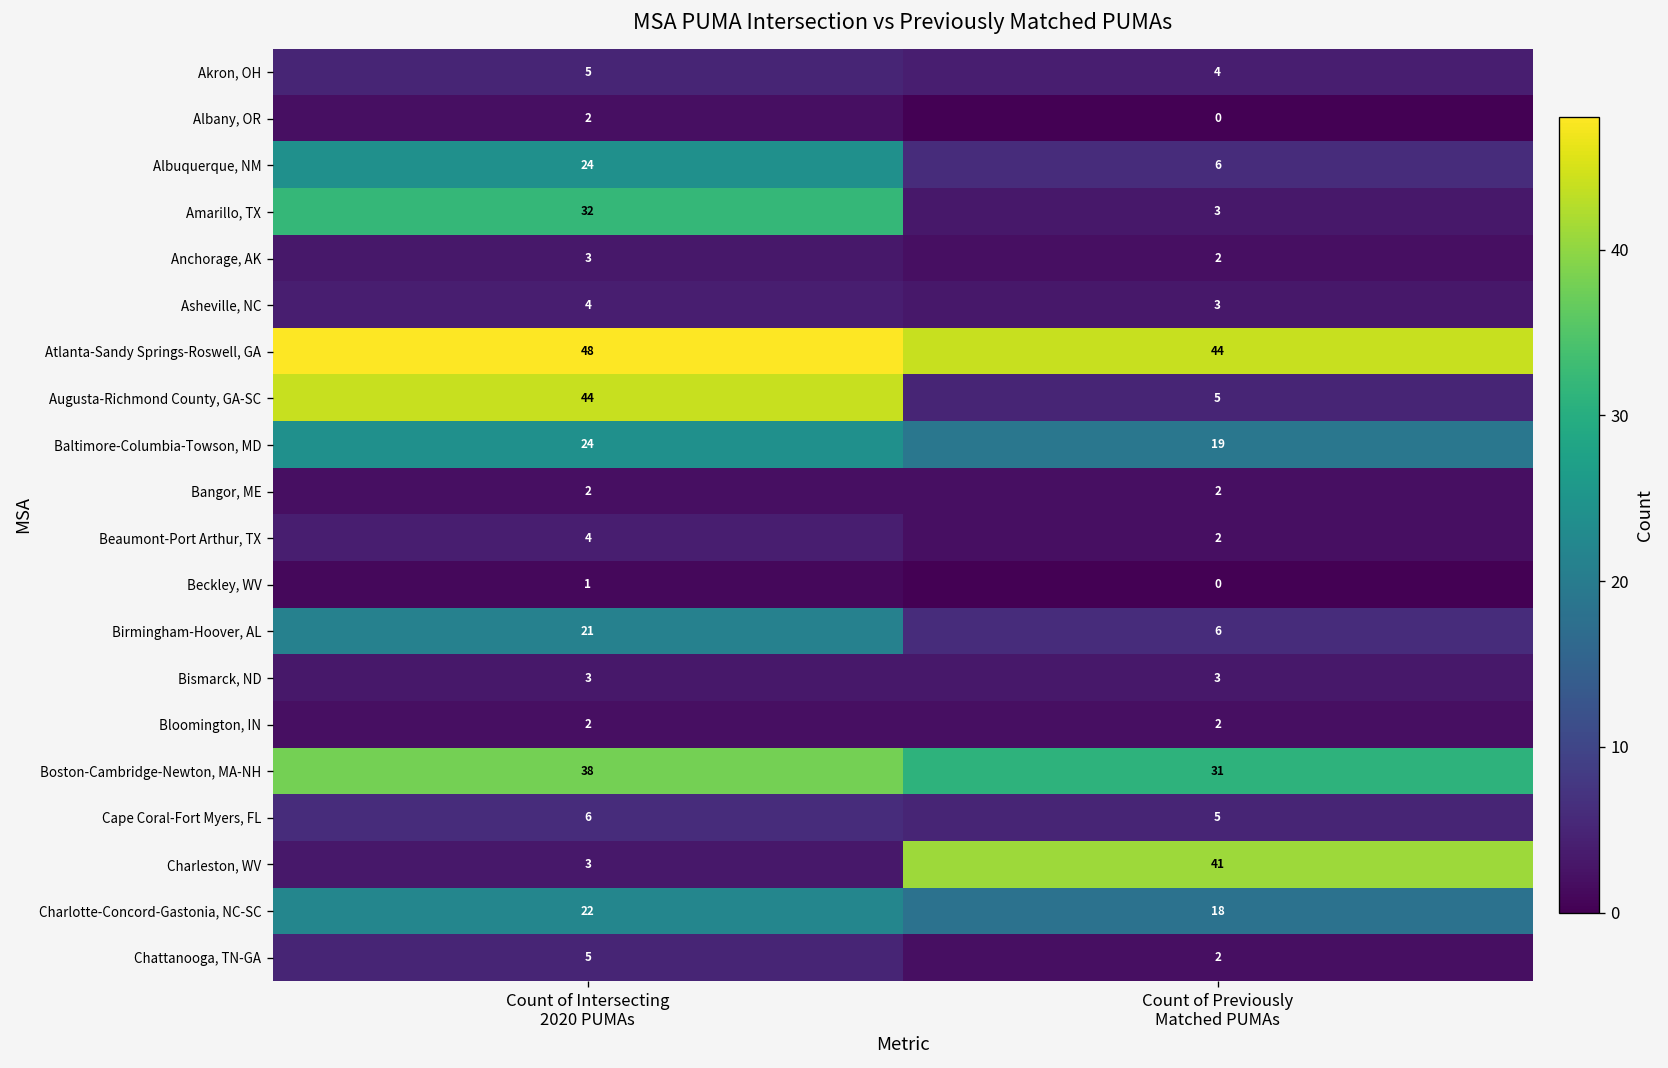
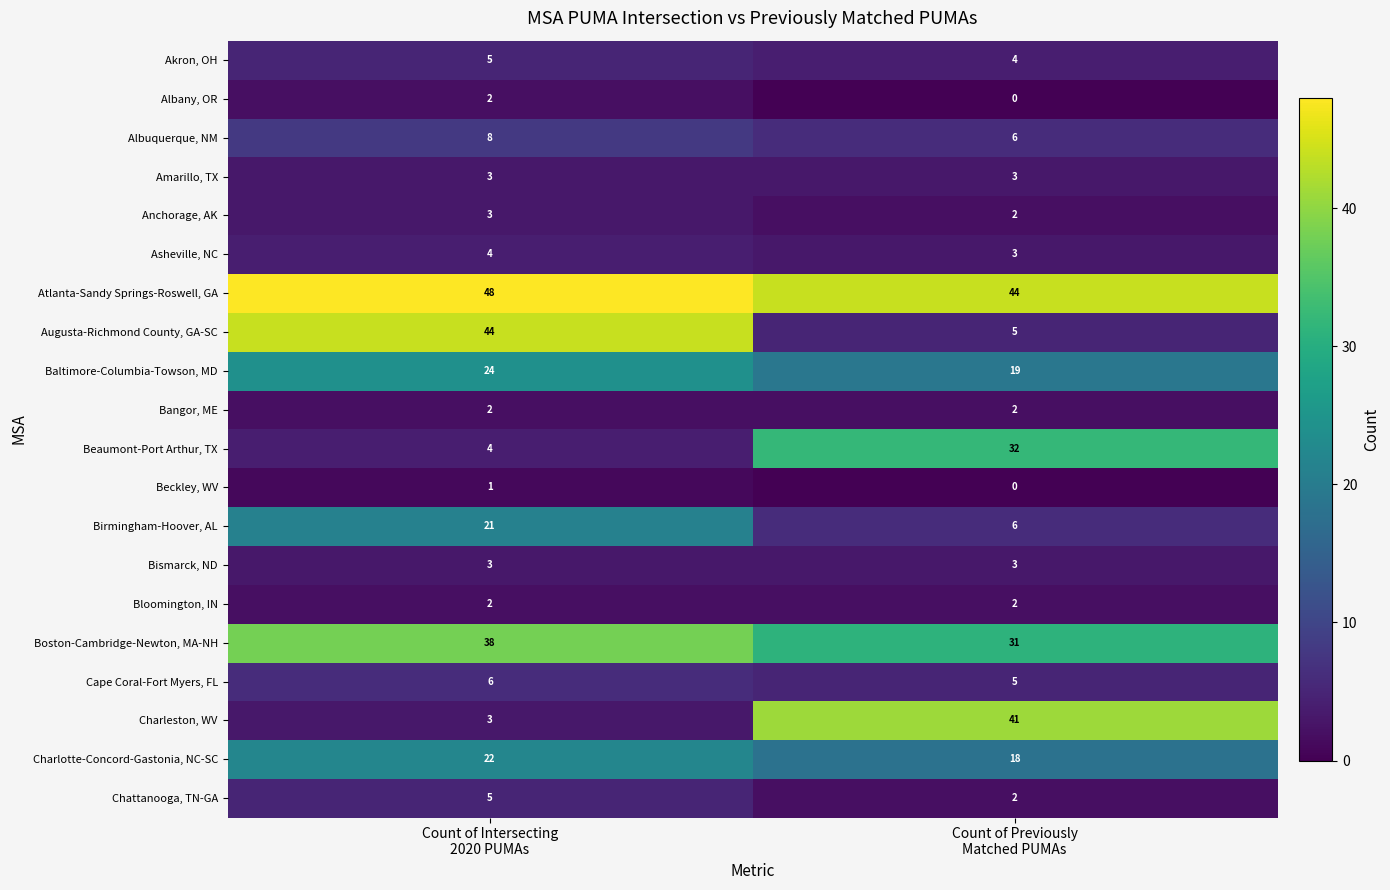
  {
    "Akron, OH": {
      "Count of Intersecting 2020 PUMAs": 5,
      "Count of Previously Matched PUMAs": 4
    },
    "Albany, OR": {
      "Count of Intersecting 2020 PUMAs": 2,
      "Count of Previously Matched PUMAs": 0
    },
    "Albuquerque, NM": {
-     "Count of Intersecting 2020 PUMAs": 24,
+     "Count of Intersecting 2020 PUMAs": 8,
      "Count of Previously Matched PUMAs": 6
    },
    "Amarillo, TX": {
-     "Count of Intersecting 2020 PUMAs": 32,
+     "Count of Intersecting 2020 PUMAs": 3,
      "Count of Previously Matched PUMAs": 3
    },
    "Anchorage, AK": {
      "Count of Intersecting 2020 PUMAs": 3,
      "Count of Previously Matched PUMAs": 2
    },
    "Asheville, NC": {
      "Count of Intersecting 2020 PUMAs": 4,
      "Count of Previously Matched PUMAs": 3
    },
    "Atlanta-Sandy Springs-Roswell, GA": {
      "Count of Intersecting 2020 PUMAs": 48,
      "Count of Previously Matched PUMAs": 44
    },
    "Augusta-Richmond County, GA-SC": {
      "Count of Intersecting 2020 PUMAs": 44,
      "Count of Previously Matched PUMAs": 5
    },
    "Baltimore-Columbia-Towson, MD": {
      "Count of Intersecting 2020 PUMAs": 24,
      "Count of Previously Matched PUMAs": 19
    },
    "Bangor, ME": {
      "Count of Intersecting 2020 PUMAs": 2,
      "Count of Previously Matched PUMAs": 2
    },
    "Beaumont-Port Arthur, TX": {
      "Count of Intersecting 2020 PUMAs": 4,
-     "Count of Previously Matched PUMAs": 2
+     "Count of Previously Matched PUMAs": 32
    },
    "Beckley, WV": {
      "Count of Intersecting 2020 PUMAs": 1,
      "Count of Previously Matched PUMAs": 0
    },
    "Birmingham-Hoover, AL": {
      "Count of Intersecting 2020 PUMAs": 21,
      "Count of Previously Matched PUMAs": 6
    },
    "Bismarck, ND": {
      "Count of Intersecting 2020 PUMAs": 3,
      "Count of Previously Matched PUMAs": 3
    },
    "Bloomington, IN": {
      "Count of Intersecting 2020 PUMAs": 2,
      "Count of Previously Matched PUMAs": 2
    },
    "Boston-Cambridge-Newton, MA-NH": {
      "Count of Intersecting 2020 PUMAs": 38,
      "Count of Previously Matched PUMAs": 31
    },
    "Cape Coral-Fort Myers, FL": {
      "Count of Intersecting 2020 PUMAs": 6,
      "Count of Previously Matched PUMAs": 5
    },
    "Charleston, WV": {
      "Count of Intersecting 2020 PUMAs": 3,
      "Count of Previously Matched PUMAs": 41
    },
    "Charlotte-Concord-Gastonia, NC-SC": {
      "Count of Intersecting 2020 PUMAs": 22,
      "Count of Previously Matched PUMAs": 18
    },
    "Chattanooga, TN-GA": {
      "Count of Intersecting 2020 PUMAs": 5,
      "Count of Previously Matched PUMAs": 2
    }
  }
